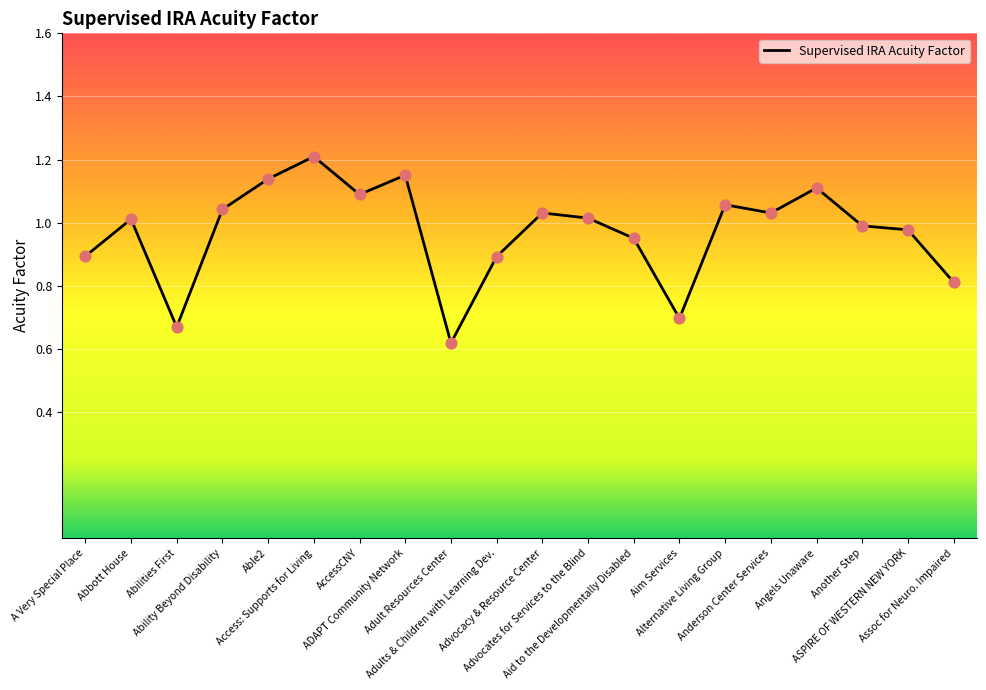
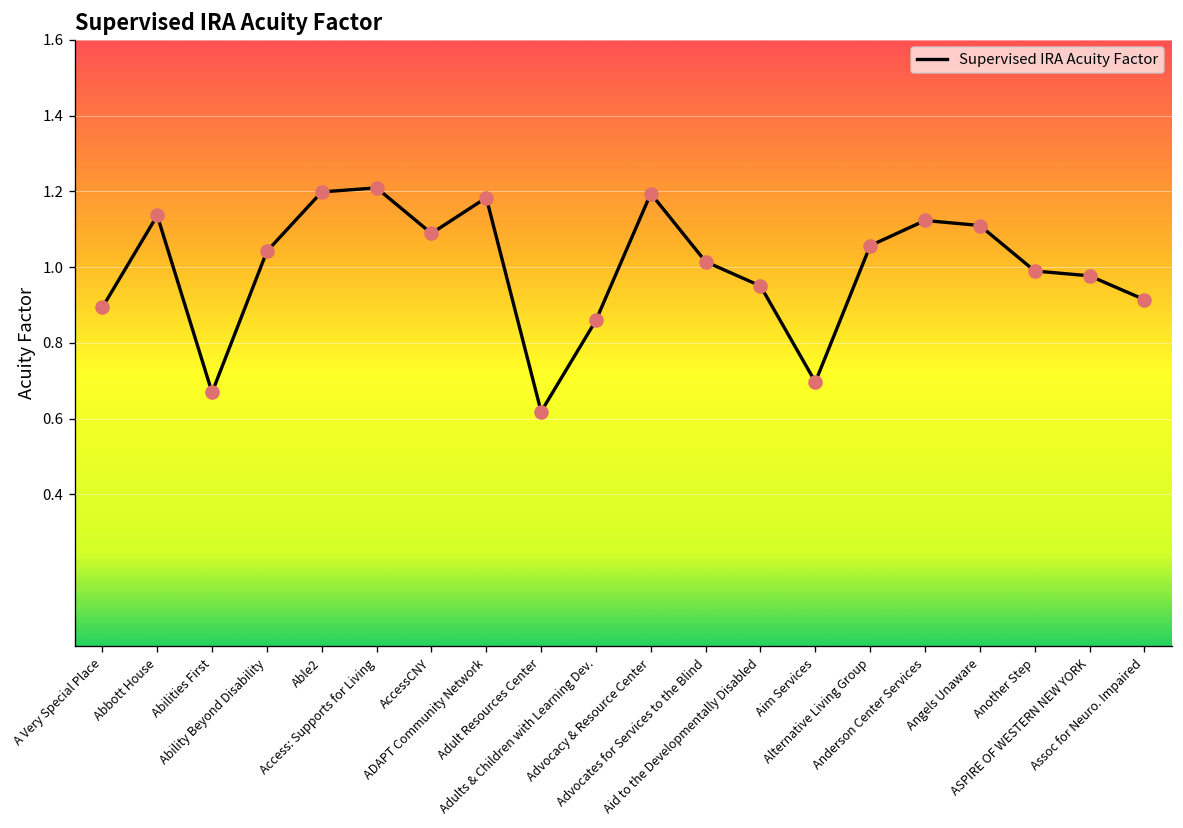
  {
    "A Very Special Place": 0.89,
-   "Abbott House": 1.01,
+   "Abbott House": 1.14,
    "Abilities First": 0.67,
    "Ability Beyond Disability": 1.04,
-   "Able2": 1.14,
+   "Able2": 1.20,
    "Access: Supports for Living": 1.21,
    "AccessCNY": 1.09,
-   "ADAPT Community Network": 1.15,
+   "ADAPT Community Network": 1.18,
    "Adult Resources Center": 0.62,
-   "Adults & Children with Learning Dev.": 0.89,
-   "Advocacy & Resource Center": 1.03,
+   "Adults & Children with Learning Dev.": 0.86,
+   "Advocacy & Resource Center": 1.19,
    "Advocates for Services to the Blind": 1.01,
    "Aid to the Developmentally Disabled": 0.95,
    "Aim Services": 0.70,
    "Alternative Living Group": 1.06,
-   "Anderson Center Services": 1.03,
+   "Anderson Center Services": 1.12,
    "Angels Unaware": 1.11,
    "Another Step": 0.99,
    "ASPIRE OF WESTERN NEW YORK": 0.98,
-   "Assoc for Neuro. Impaired": 0.81
+   "Assoc for Neuro. Impaired": 0.91
  }
